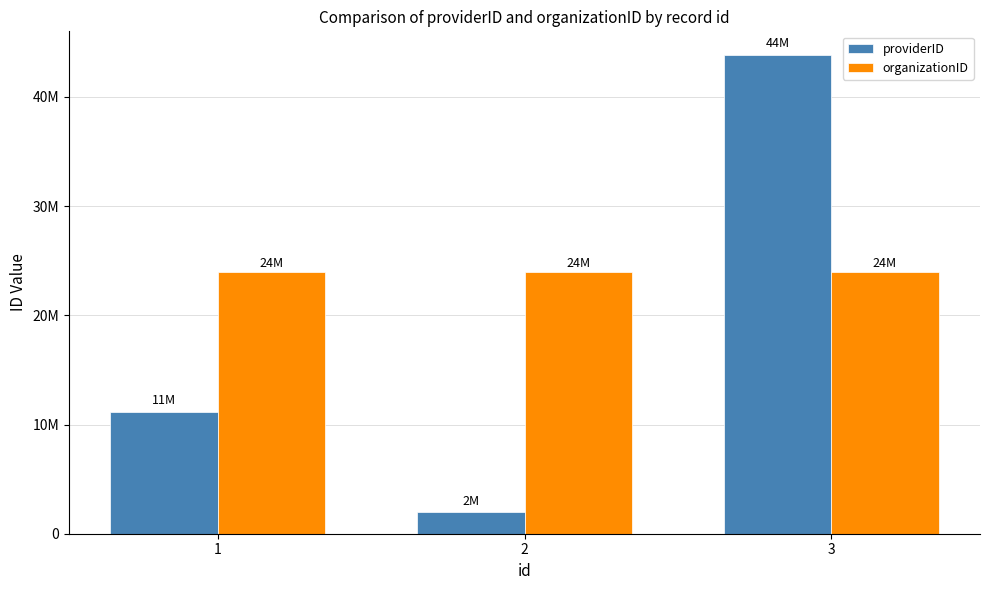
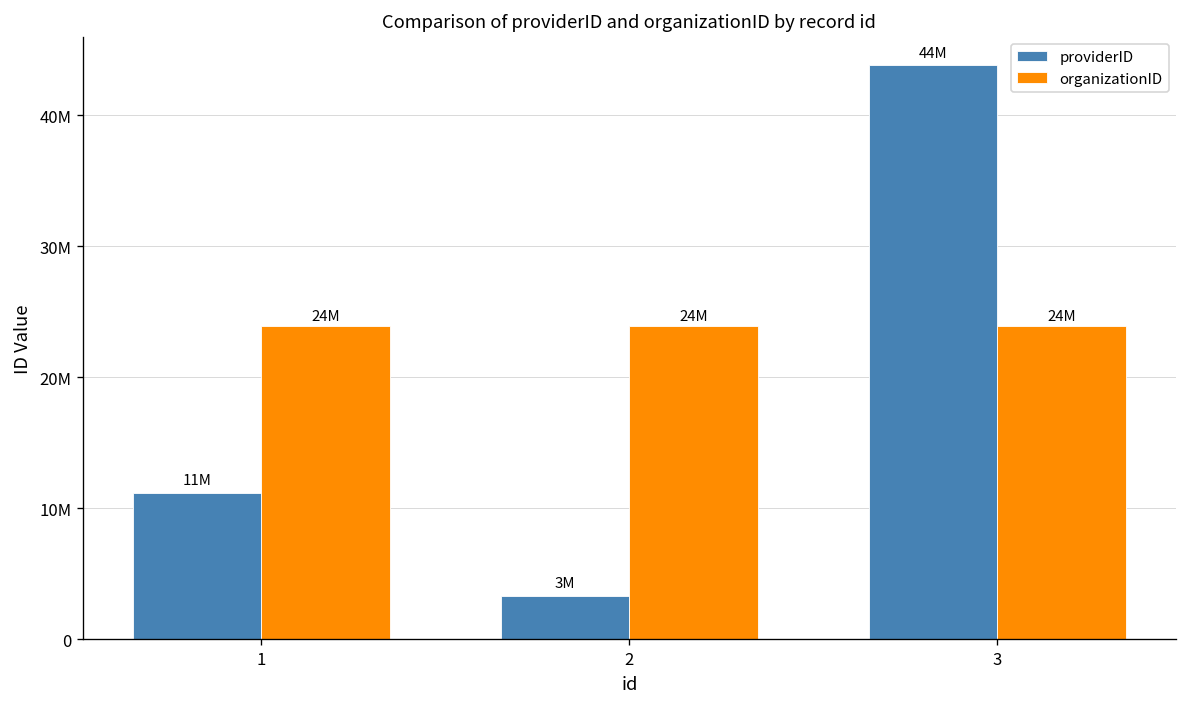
  {
    "providerID": {
      "1": "11M",
-     "2": "2M",
+     "2": "3M",
      "3": "44M"
    },
    "organizationID": {
      "1": "24M",
      "2": "24M",
      "3": "24M"
    }
  }
